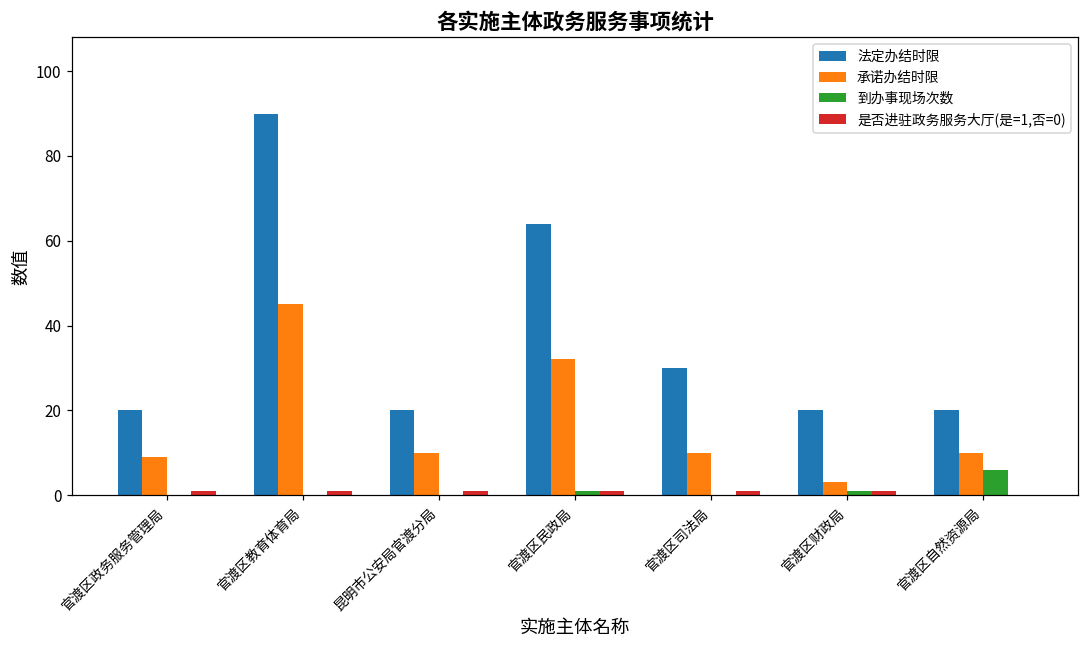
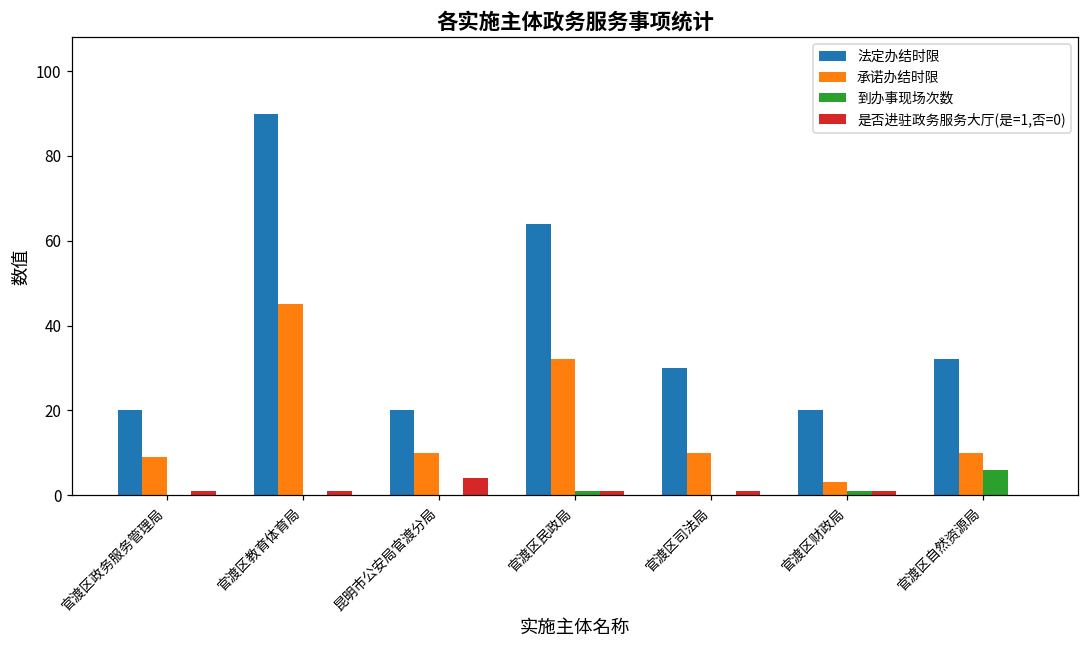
  {
    "法定办结时限": {
      "官渡区政务服务管理局": 20,
      "官渡区教育体育局": 90,
      "昆明市公安局官渡分局": 20,
      "官渡区民政局": 64,
      "官渡区司法局": 30,
      "官渡区财政局": 20,
-     "官渡区自然资源局": 20
+     "官渡区自然资源局": 32
    },
    "承诺办结时限": {
      "官渡区政务服务管理局": 9,
      "官渡区教育体育局": 45,
      "昆明市公安局官渡分局": 10,
      "官渡区民政局": 32,
      "官渡区司法局": 10,
      "官渡区财政局": 3,
      "官渡区自然资源局": 10
    },
    "到办事现场次数": {
      "官渡区政务服务管理局": 0,
      "官渡区教育体育局": 0,
      "昆明市公安局官渡分局": 0,
      "官渡区民政局": 1,
      "官渡区司法局": 0,
      "官渡区财政局": 1,
      "官渡区自然资源局": 6
    },
    "是否进驻政务服务大厅(是=1,否=0)": {
      "官渡区政务服务管理局": 1,
      "官渡区教育体育局": 1,
-     "昆明市公安局官渡分局": 1,
+     "昆明市公安局官渡分局": 4,
      "官渡区民政局": 1,
      "官渡区司法局": 1,
      "官渡区财政局": 1,
      "官渡区自然资源局": 0
    }
  }
